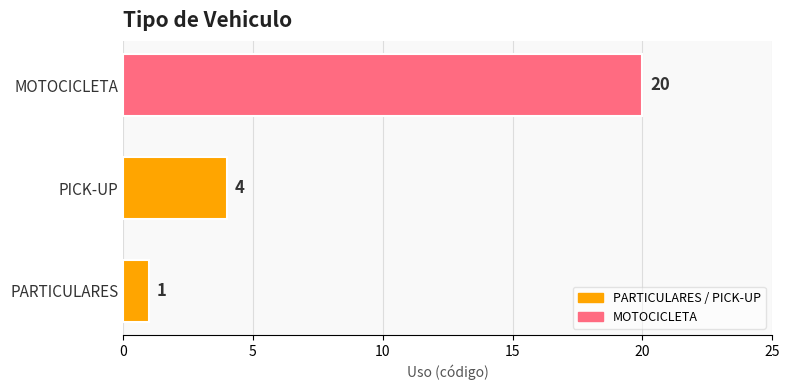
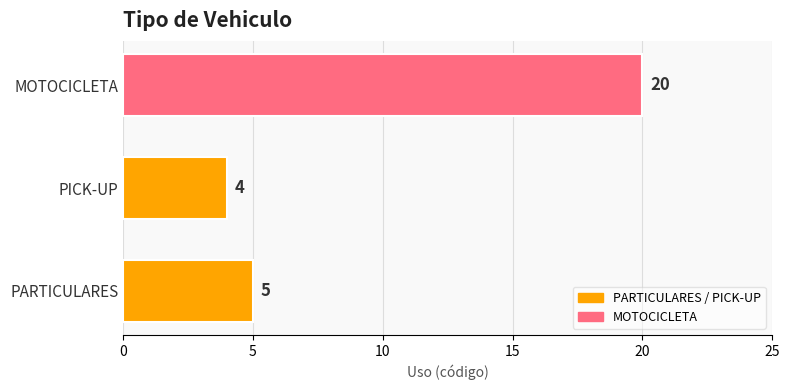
  {
    "MOTOCICLETA": 20,
    "PICK-UP": 4,
-   "PARTICULARES": 1
+   "PARTICULARES": 5
  }
